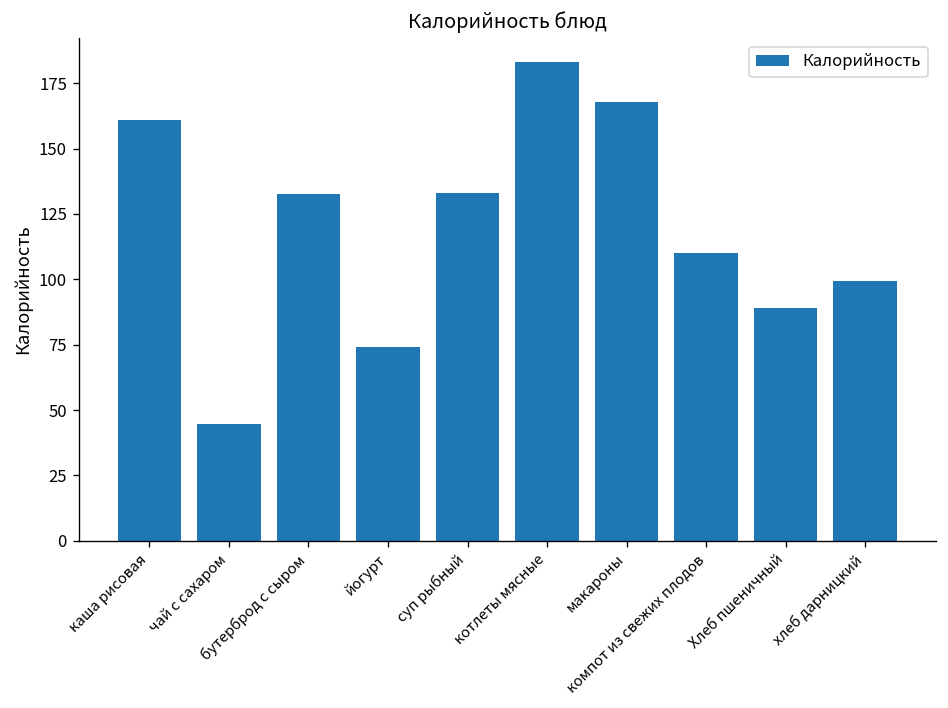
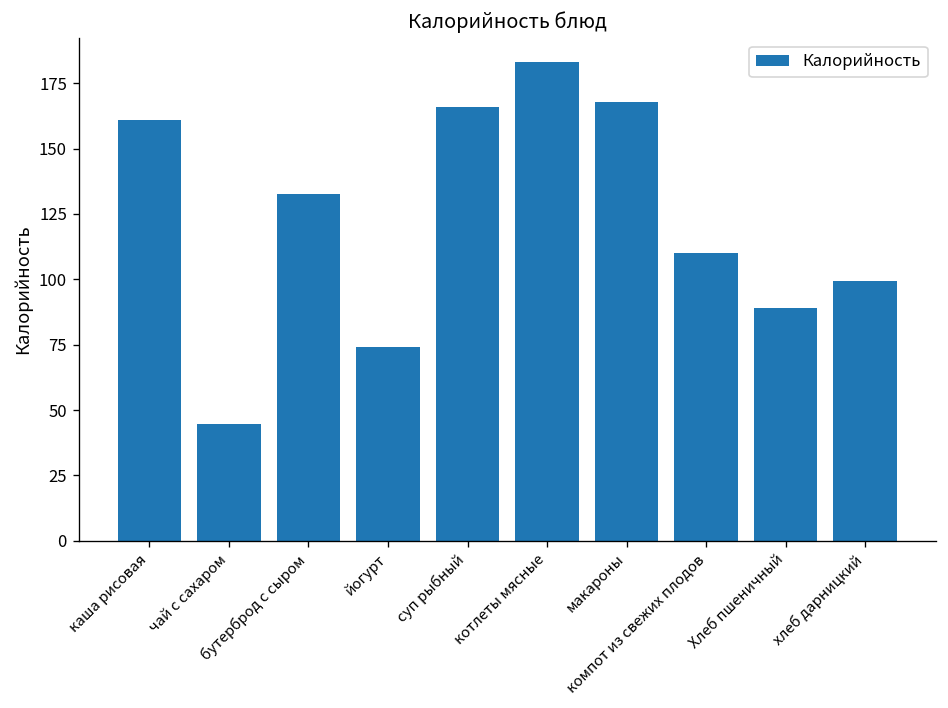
  {
    "каша рисовая": 161,
    "чай с сахаром": 45,
    "бутерброд с сыром": 133,
    "йогурт": 74,
-   "суп рыбный": 133,
+   "суп рыбный": 166,
    "котлеты мясные": 183,
    "макароны": 168,
    "компот из свежих плодов": 110,
    "Хлеб пшеничный": 89,
    "хлеб дарницкий": 99
  }
